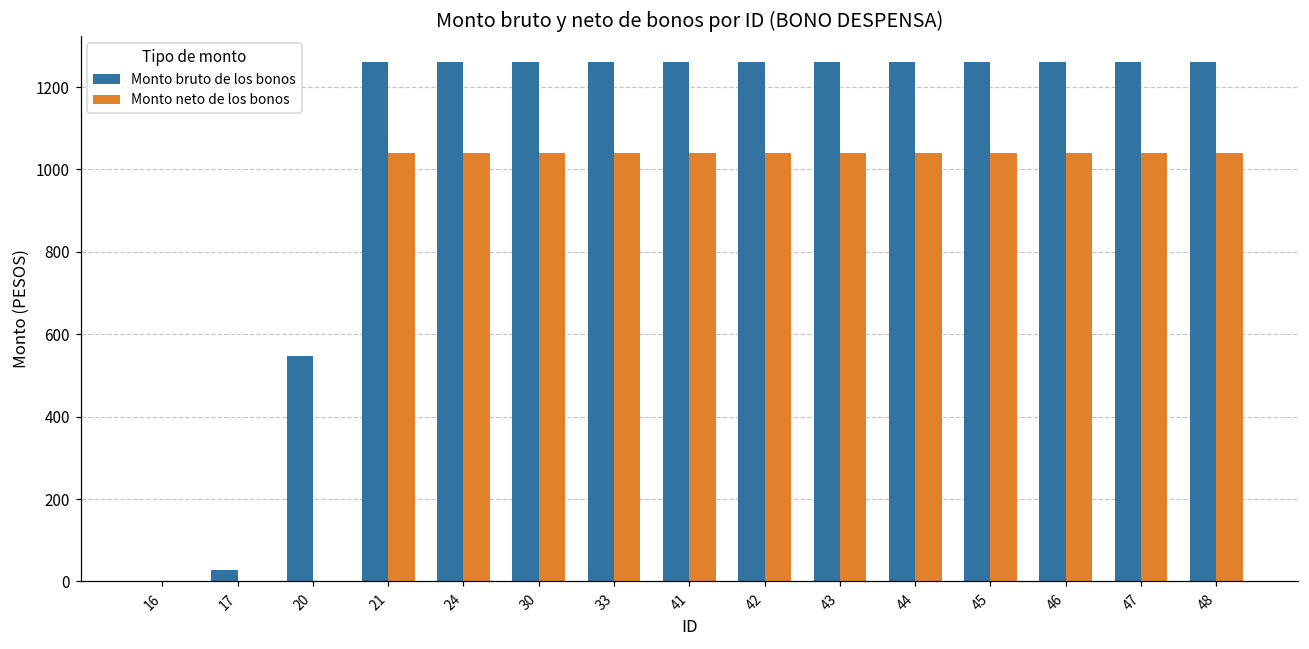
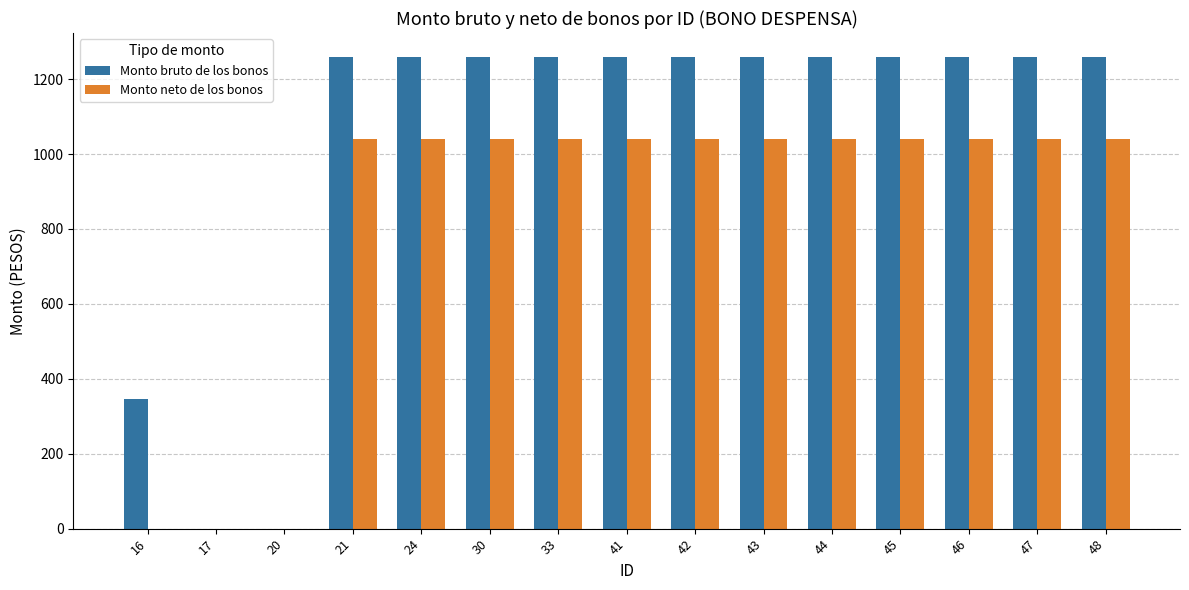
  {
    "Monto bruto de los bonos": {
-     "16": 0,
-     "17": 30,
-     "20": 550,
+     "16": 350,
+     "17": 0,
+     "20": 0,
      "21": 1260,
      "24": 1260,
      "30": 1260,
      "33": 1260,
      "41": 1260,
      "42": 1260,
      "43": 1260,
      "44": 1260,
      "45": 1260,
      "46": 1260,
      "47": 1260,
      "48": 1260
    },
    "Monto neto de los bonos": {
      "16": 0,
      "17": 0,
      "20": 0,
      "21": 1040,
      "24": 1040,
      "30": 1040,
      "33": 1040,
      "41": 1040,
      "42": 1040,
      "43": 1040,
      "44": 1040,
      "45": 1040,
      "46": 1040,
      "47": 1040,
      "48": 1040
    }
  }
